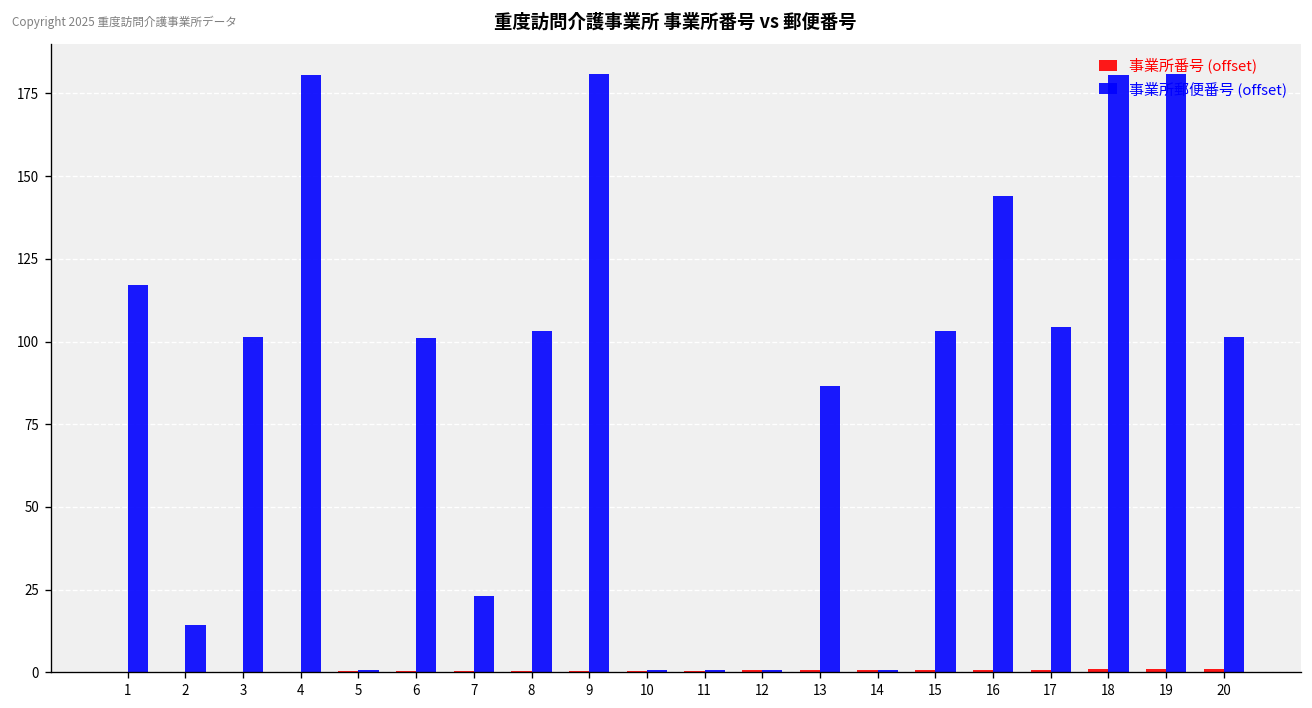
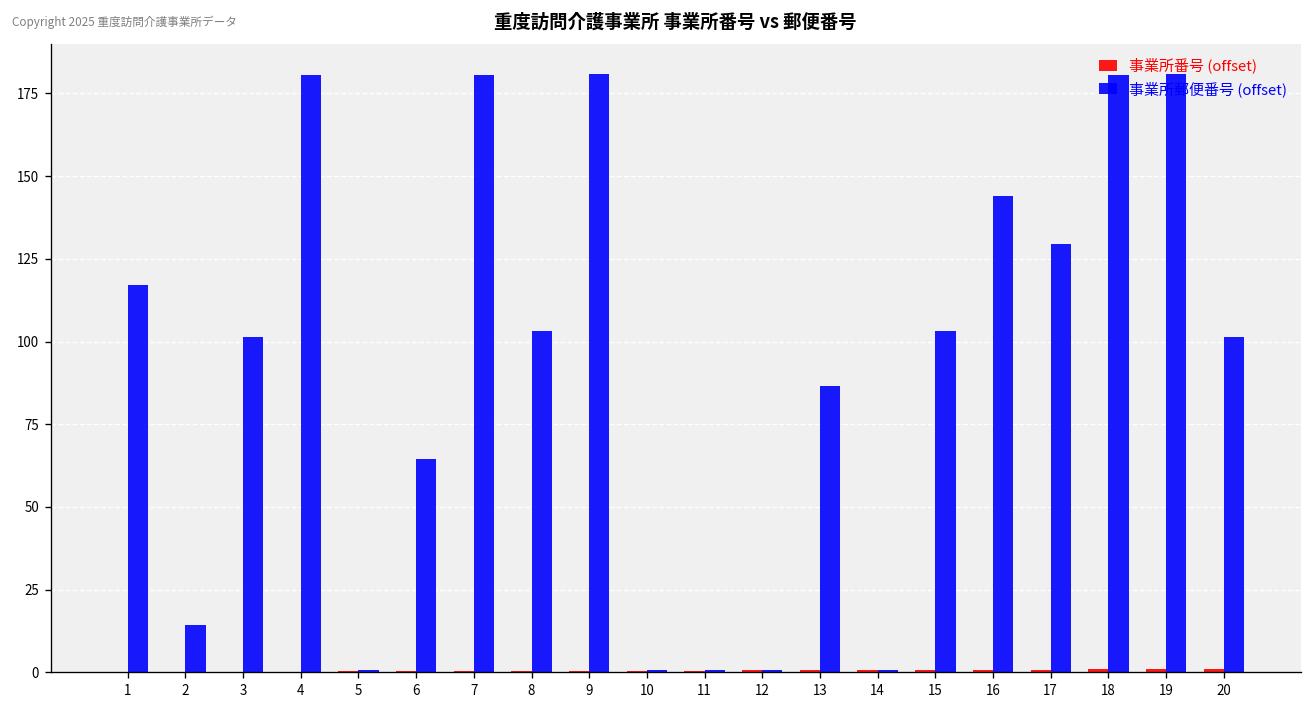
  {
    "事業所番号 (offset)": {
      "20": 1
    },
    "事業所郵便番号 (offset)": {
      "1": 117,
      "2": 14,
      "3": 101,
      "4": 181,
-     "6": 101,
-     "7": 23,
+     "6": 65,
+     "7": 181,
      "8": 103,
      "9": 181,
      "13": 87,
      "15": 103,
      "16": 144,
-     "17": 105,
+     "17": 130,
      "18": 181,
      "19": 181,
      "20": 101
    }
  }
